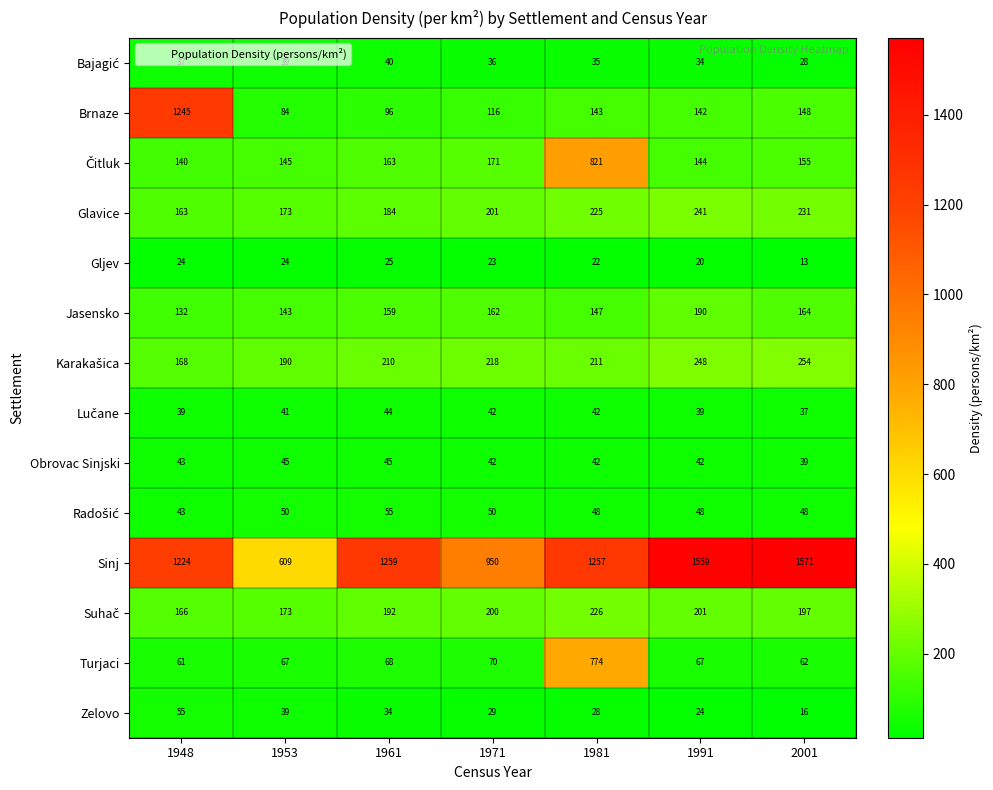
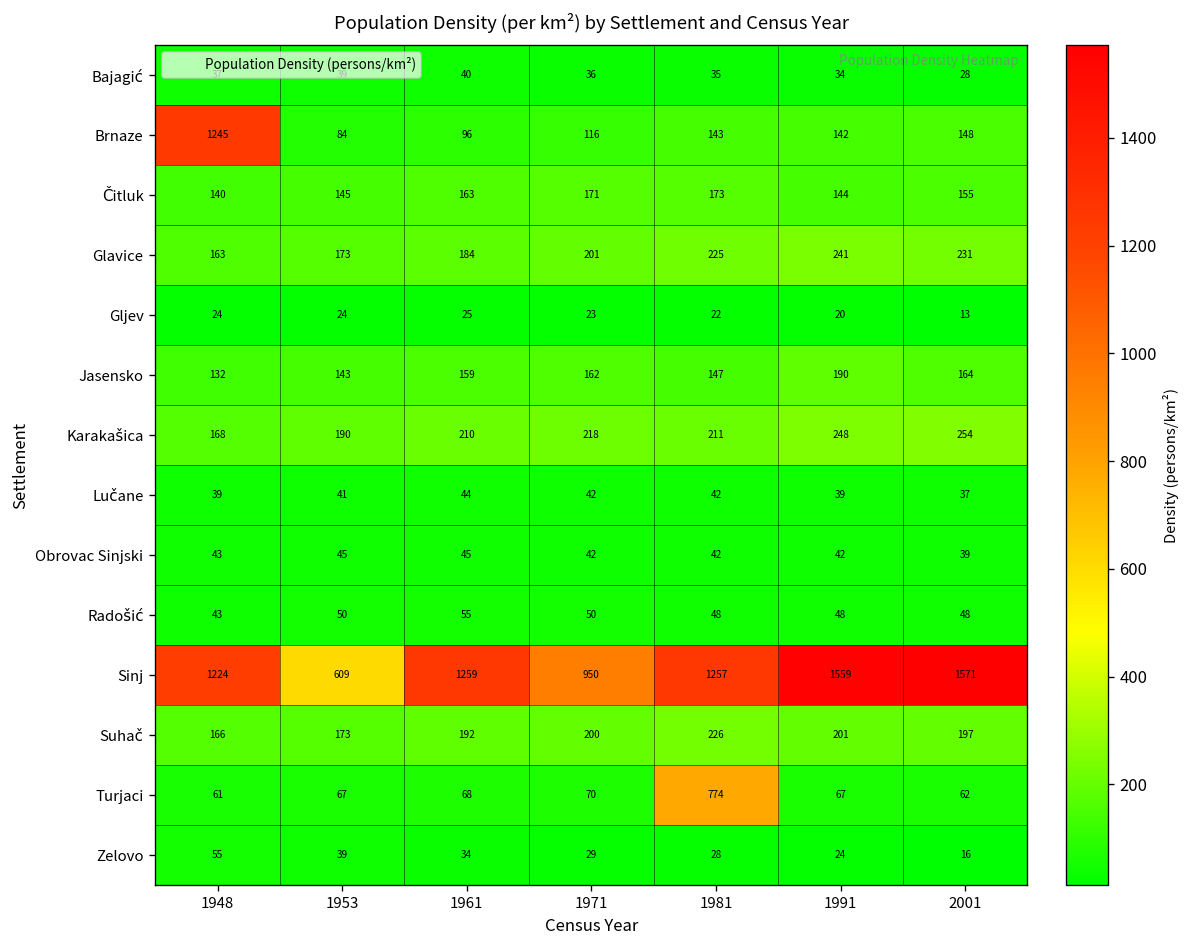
  {
    "Bajagić": {
      "1961": 40,
      "1971": 36,
      "1981": 35,
      "1991": 34
    },
    "Brnaze": {
      "1948": 1245,
      "1953": 84,
      "1961": 96,
      "1971": 116,
      "1981": 143,
      "1991": 142,
      "2001": 148
    },
    "Čitluk": {
      "1948": 140,
      "1953": 145,
      "1961": 163,
      "1971": 171,
-     "1981": 821,
+     "1981": 173,
      "1991": 144,
      "2001": 155
    },
    "Glavice": {
      "1948": 163,
      "1953": 173,
      "1961": 184,
      "1971": 201,
      "1981": 225,
      "1991": 241,
      "2001": 231
    },
    "Gljev": {
      "1948": 24,
      "1953": 24,
      "1961": 25,
      "1971": 23,
      "1981": 22,
      "1991": 20,
      "2001": 13
    },
    "Jasensko": {
      "1948": 132,
      "1953": 143,
      "1961": 159,
      "1971": 162,
      "1981": 147,
      "1991": 190,
      "2001": 164
    },
    "Karakašica": {
      "1948": 168,
      "1953": 190,
      "1961": 210,
      "1971": 218,
      "1981": 211,
      "1991": 248,
      "2001": 254
    },
    "Lučane": {
      "1948": 39,
      "1953": 41,
      "1961": 44,
      "1971": 42,
      "1981": 42,
      "1991": 39,
      "2001": 37
    },
    "Obrovac Sinjski": {
      "1948": 43,
      "1953": 45,
      "1961": 45,
      "1971": 42,
      "1981": 42,
      "1991": 42,
      "2001": 39
    },
    "Radošić": {
      "1948": 43,
      "1953": 50,
      "1961": 55,
      "1971": 50,
      "1981": 48,
      "1991": 48,
      "2001": 48
    },
    "Sinj": {
      "1948": 1224,
      "1953": 609,
      "1961": 1259,
      "1971": 950,
      "1981": 1257,
      "1991": 1559,
      "2001": 1571
    },
    "Suhač": {
      "1948": 166,
      "1953": 173,
      "1961": 192,
      "1971": 200,
      "1981": 226,
      "1991": 201,
      "2001": 197
    },
    "Turjaci": {
      "1948": 61,
      "1953": 67,
      "1961": 68,
      "1971": 70,
      "1981": 774,
      "1991": 67,
      "2001": 62
    },
    "Zelovo": {
      "1948": 55,
      "1953": 39,
      "1961": 34,
      "1971": 29,
      "1981": 28,
      "1991": 24,
      "2001": 16
    }
  }
